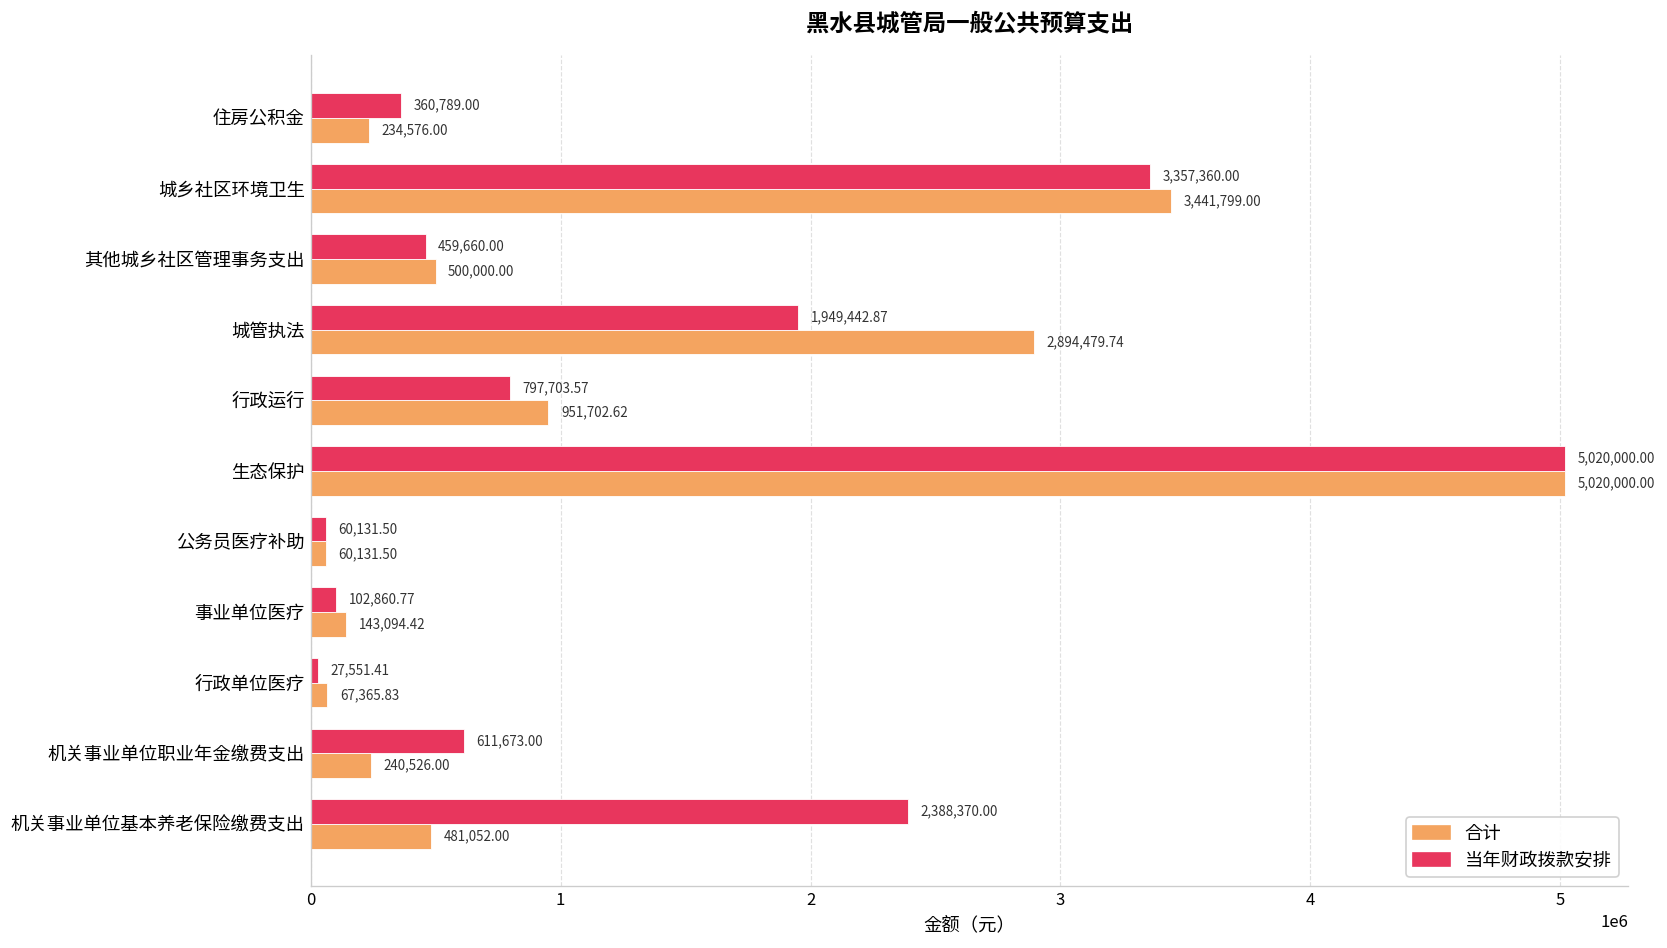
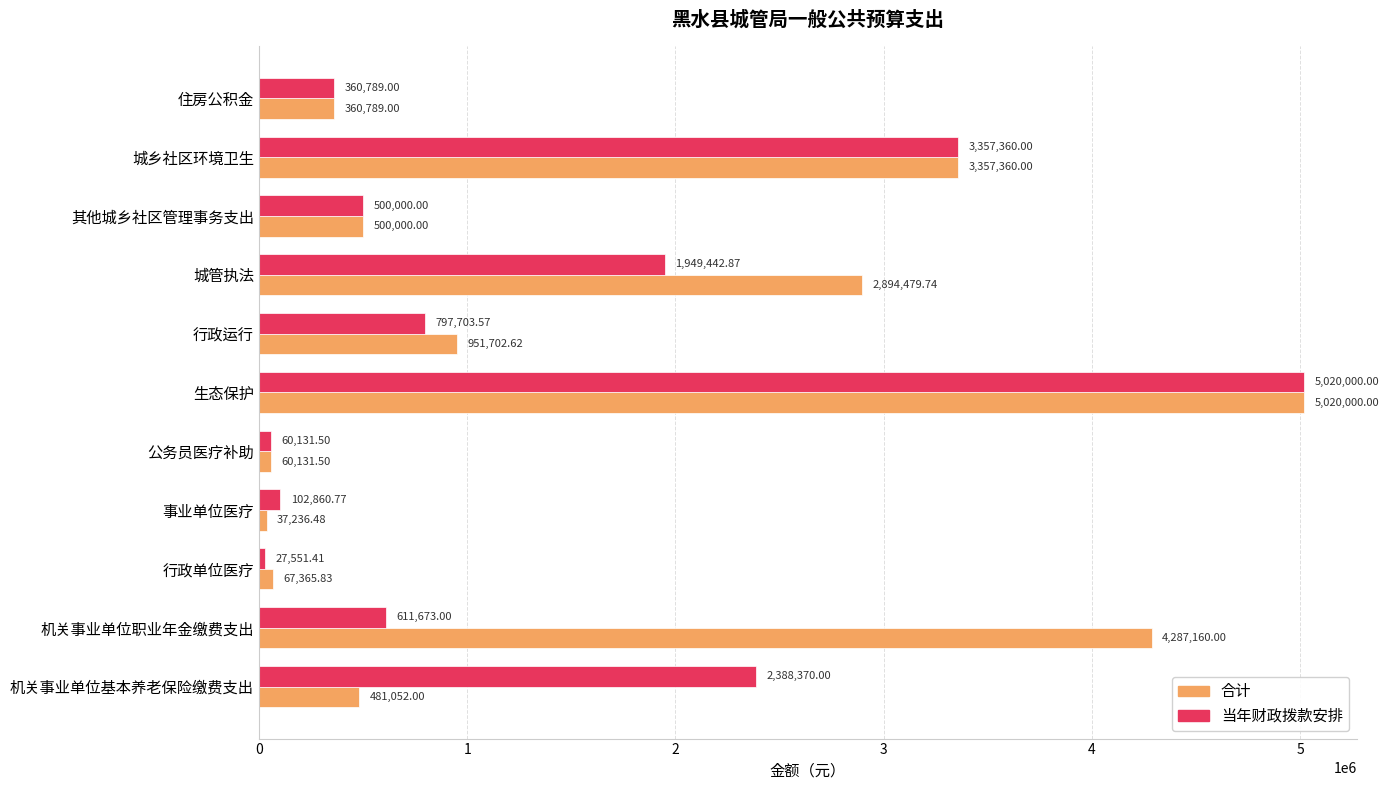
  {
    "合计": {
-     "住房公积金": "234,576.00",
-     "城乡社区环境卫生": "3,441,799.00",
+     "住房公积金": "360,789.00",
+     "城乡社区环境卫生": "3,357,360.00",
      "其他城乡社区管理事务支出": "500,000.00",
      "城管执法": "2,894,479.74",
      "行政运行": "951,702.62",
      "生态保护": "5,020,000.00",
      "公务员医疗补助": "60,131.50",
-     "事业单位医疗": "143,094.42",
+     "事业单位医疗": "37,236.48",
      "行政单位医疗": "67,365.83",
-     "机关事业单位职业年金缴费支出": "240,526.00",
+     "机关事业单位职业年金缴费支出": "4,287,160.00",
      "机关事业单位基本养老保险缴费支出": "481,052.00"
    },
    "当年财政拨款安排": {
      "住房公积金": "360,789.00",
      "城乡社区环境卫生": "3,357,360.00",
-     "其他城乡社区管理事务支出": "459,660.00",
+     "其他城乡社区管理事务支出": "500,000.00",
      "城管执法": "1,949,442.87",
      "行政运行": "797,703.57",
      "生态保护": "5,020,000.00",
      "公务员医疗补助": "60,131.50",
      "事业单位医疗": "102,860.77",
      "行政单位医疗": "27,551.41",
      "机关事业单位职业年金缴费支出": "611,673.00",
      "机关事业单位基本养老保险缴费支出": "2,388,370.00"
    }
  }
